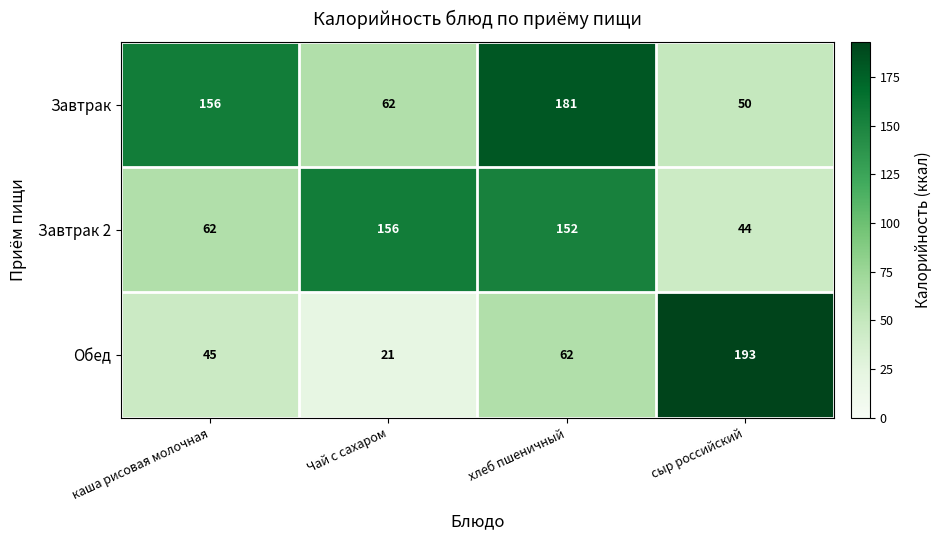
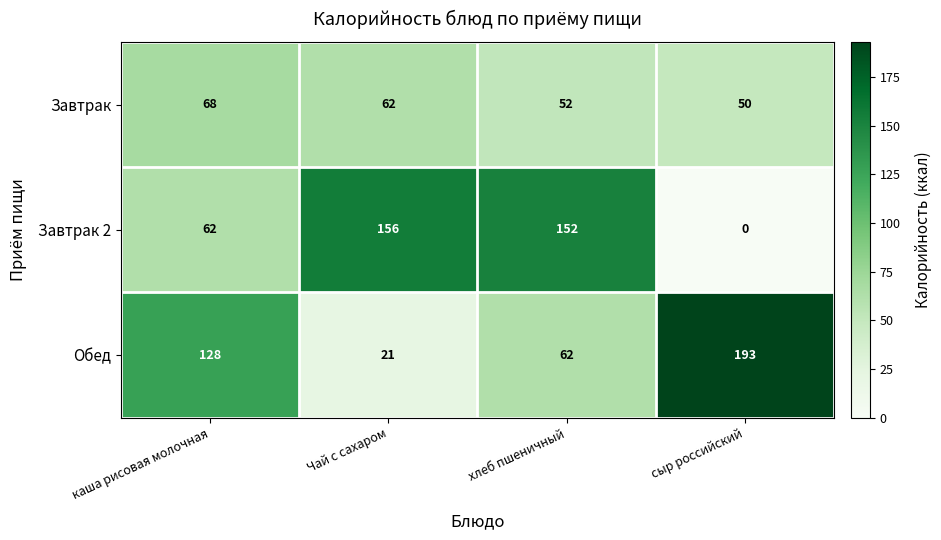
  {
    "Завтрак": {
-     "каша рисовая молочная": 156,
+     "каша рисовая молочная": 68,
      "Чай с сахаром": 62,
-     "хлеб пшеничный": 181,
+     "хлеб пшеничный": 52,
      "сыр российский": 50
    },
    "Завтрак 2": {
      "каша рисовая молочная": 62,
      "Чай с сахаром": 156,
      "хлеб пшеничный": 152,
-     "сыр российский": 44
+     "сыр российский": 0
    },
    "Обед": {
-     "каша рисовая молочная": 45,
+     "каша рисовая молочная": 128,
      "Чай с сахаром": 21,
      "хлеб пшеничный": 62,
      "сыр российский": 193
    }
  }
